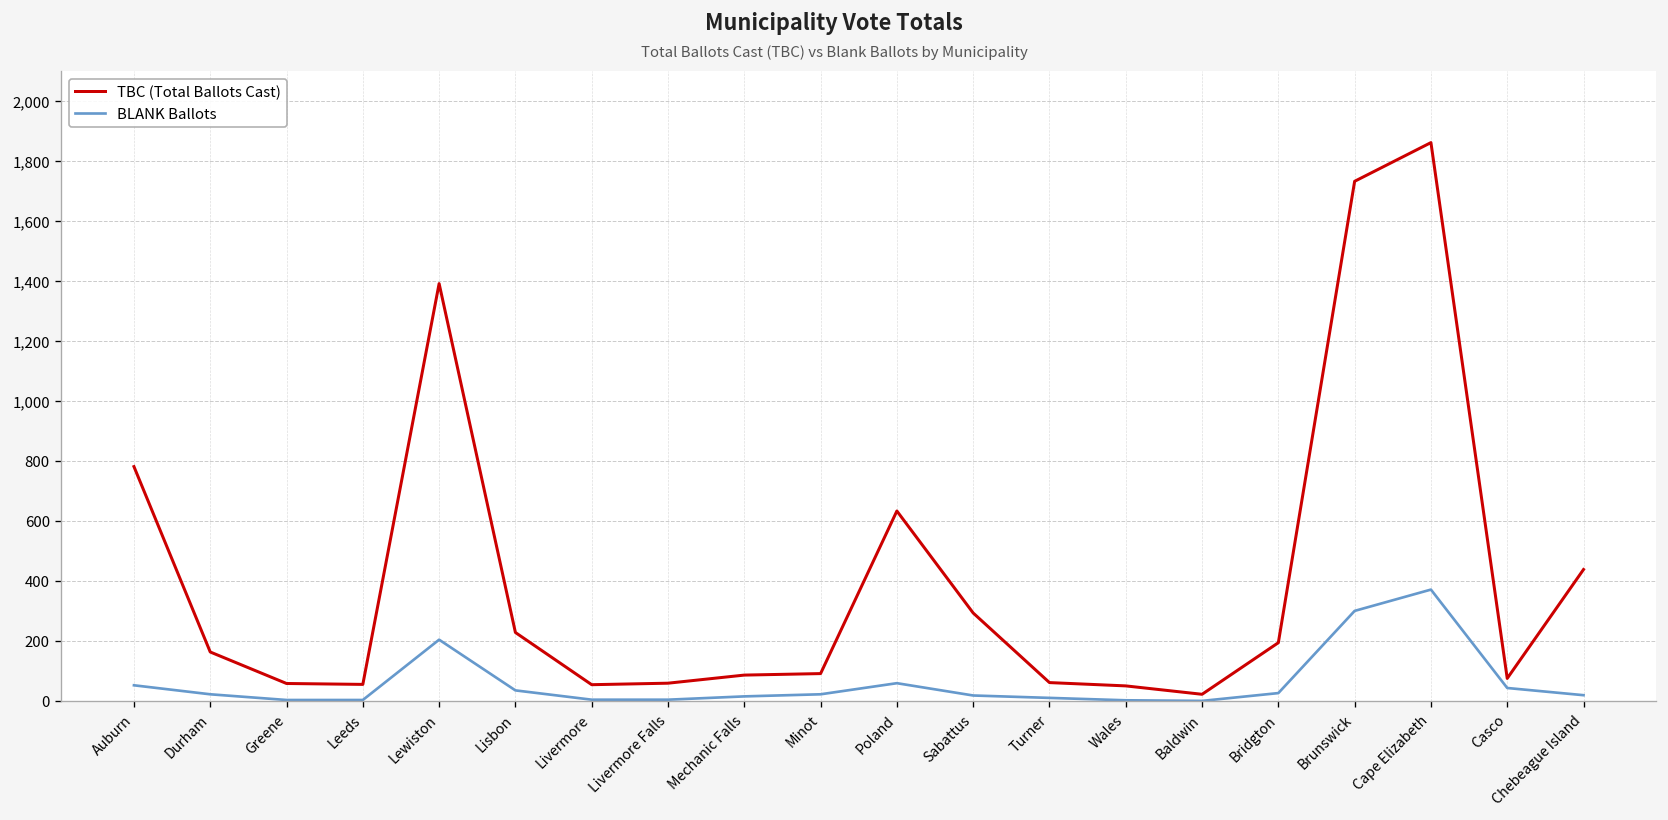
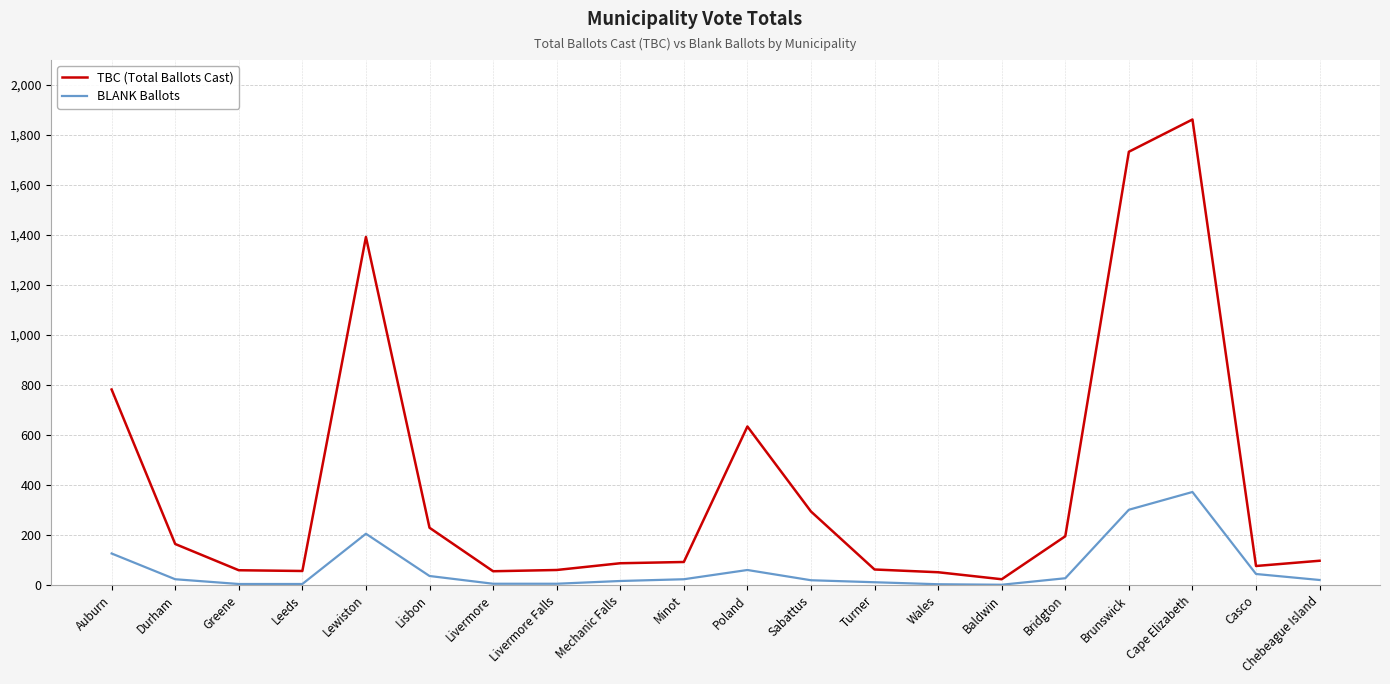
  {
    "TBC (Total Ballots Cast)": {
      "Auburn": "780",
      "Durham": "160",
      "Greene": "60",
      "Leeds": "60",
      "Lewiston": "1,390",
      "Lisbon": "230",
      "Livermore": "60",
      "Livermore Falls": "60",
      "Mechanic Falls": "90",
      "Minot": "90",
      "Poland": "630",
      "Sabattus": "290",
      "Turner": "60",
      "Wales": "50",
      "Baldwin": "20",
      "Bridgton": "200",
      "Brunswick": "1,730",
      "Cape Elizabeth": "1,860",
      "Casco": "80",
-     "Chebeague Island": "440"
+     "Chebeague Island": "100"
    },
    "BLANK Ballots": {
-     "Auburn": "50",
+     "Auburn": "130",
      "Durham": "20",
      "Greene": "0",
      "Leeds": "0",
      "Lewiston": "210",
      "Lisbon": "40",
      "Livermore": "10",
      "Livermore Falls": "10",
      "Mechanic Falls": "20",
      "Minot": "20",
      "Poland": "60",
      "Sabattus": "20",
      "Turner": "10",
      "Wales": "0",
      "Baldwin": "0",
      "Bridgton": "30",
      "Brunswick": "300",
      "Cape Elizabeth": "370",
      "Casco": "40",
      "Chebeague Island": "20"
    }
  }
